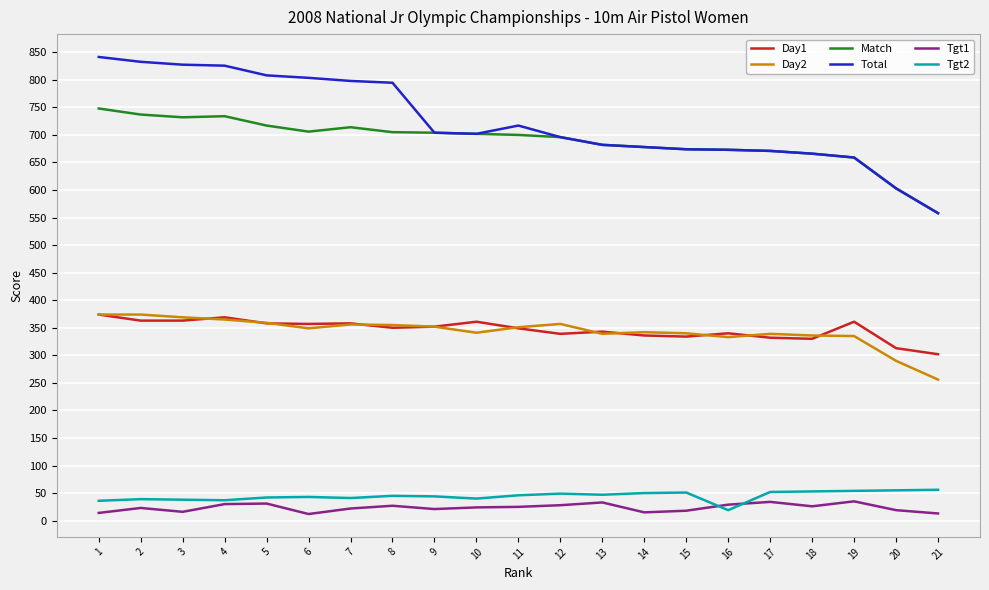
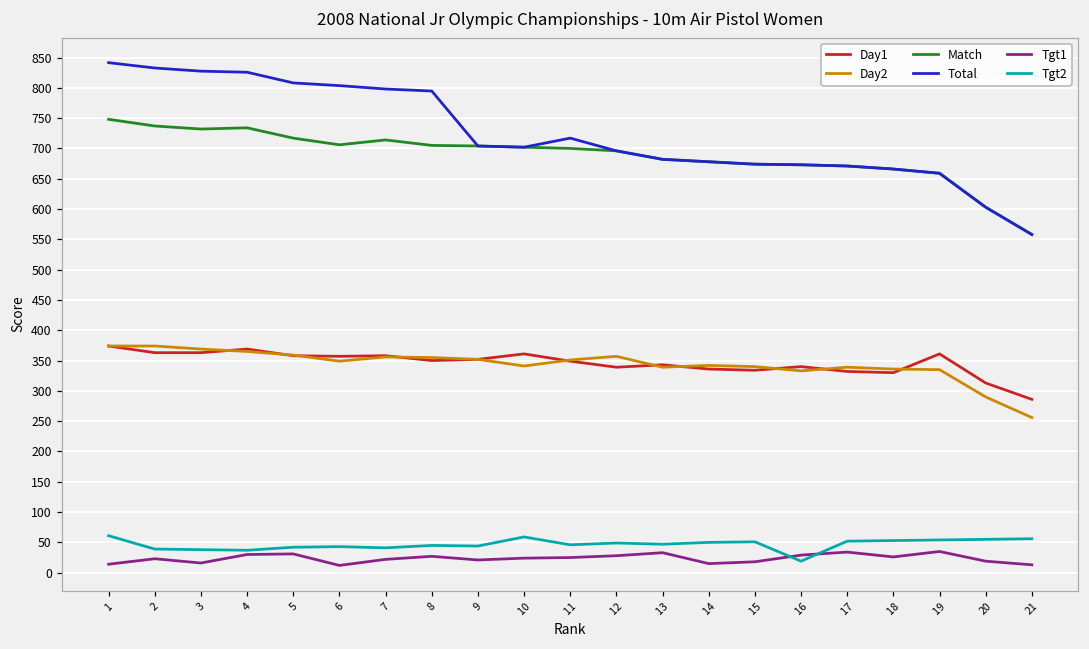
  {
    "Day1": {
      "2": 360,
      "3": 360,
      "6": 360,
      "8": 350,
      "10": 360,
      "12": 340,
      "14": 340,
      "15": 330,
      "16": 340,
      "17": 330,
      "18": 330,
      "19": 360,
      "20": 310,
-     "21": 300
+     "21": 290
    },
    "Day2": {
      "2": 370,
      "3": 370,
      "6": 350,
      "8": 360,
      "10": 340,
      "12": 360,
      "14": 340,
      "15": 340,
      "16": 330,
      "17": 340,
      "18": 340,
      "19": 340,
      "20": 290,
      "21": 260
    },
    "Match": {
      "1": 750,
      "2": 740,
      "3": 730,
      "4": 730,
      "5": 720,
      "6": 710,
      "7": 710,
      "8": 710,
      "11": 700
    },
    "Total": {
      "1": 840,
      "2": 830,
      "3": 830,
      "4": 830,
      "5": 810,
      "6": 800,
      "7": 800,
      "8": 790,
      "11": 720
    },
    "Tgt1": {
      "1": 10,
      "2": 20,
      "3": 20,
      "4": 30,
      "5": 30,
      "6": 10,
      "7": 20,
      "8": 30,
      "9": 20,
      "10": 20,
      "11": 30,
      "12": 30,
      "13": 30,
      "14": 20,
      "15": 20,
      "16": 30,
      "17": 30,
      "18": 30,
      "19": 40,
      "20": 20,
      "21": 10
    },
    "Tgt2": {
-     "1": 40,
+     "1": 60,
      "2": 40,
      "3": 40,
      "4": 40,
      "5": 40,
      "6": 40,
      "7": 40,
      "8": 50,
      "9": 40,
-     "10": 40,
+     "10": 60,
      "11": 50,
      "12": 50,
      "13": 50,
      "14": 50,
      "15": 50,
      "16": 20,
      "17": 50,
      "18": 50,
      "19": 50,
      "20": 60,
      "21": 60
    }
  }
